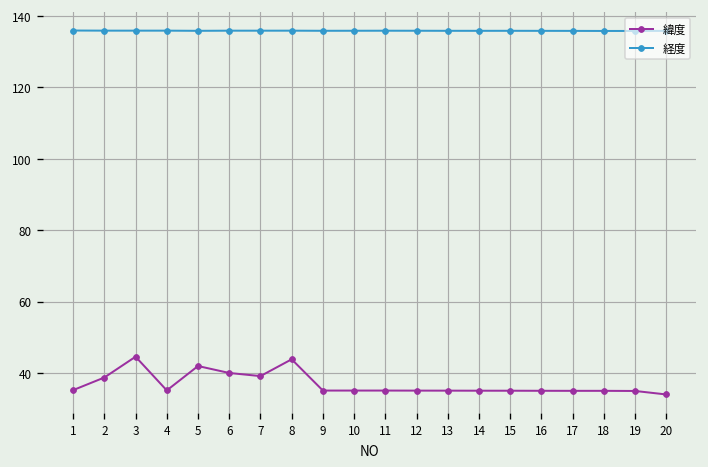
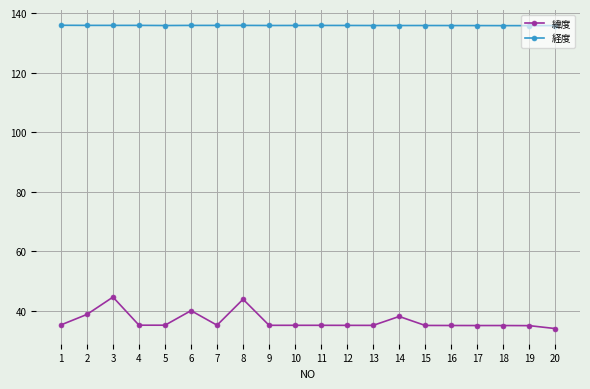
  {
    "緯度": {
      "1": 35,
      "2": 39,
      "3": 45,
      "4": 35,
-     "5": 42,
+     "5": 35,
      "6": 40,
-     "7": 39,
+     "7": 35,
      "8": 44,
      "9": 35,
      "10": 35,
      "11": 35,
      "12": 35,
      "13": 35,
-     "14": 35,
+     "14": 38,
      "15": 35,
      "16": 35,
      "17": 35,
      "18": 35,
      "19": 35,
      "20": 34
    },
    "経度": {
      "1": 136,
      "2": 136,
      "3": 136,
      "4": 136,
      "5": 136,
      "6": 136,
      "7": 136,
      "8": 136,
      "9": 136,
      "10": 136,
      "11": 136,
      "12": 136,
      "13": 136,
      "14": 136,
      "15": 136,
      "16": 136,
      "17": 136,
      "18": 136
    }
  }
